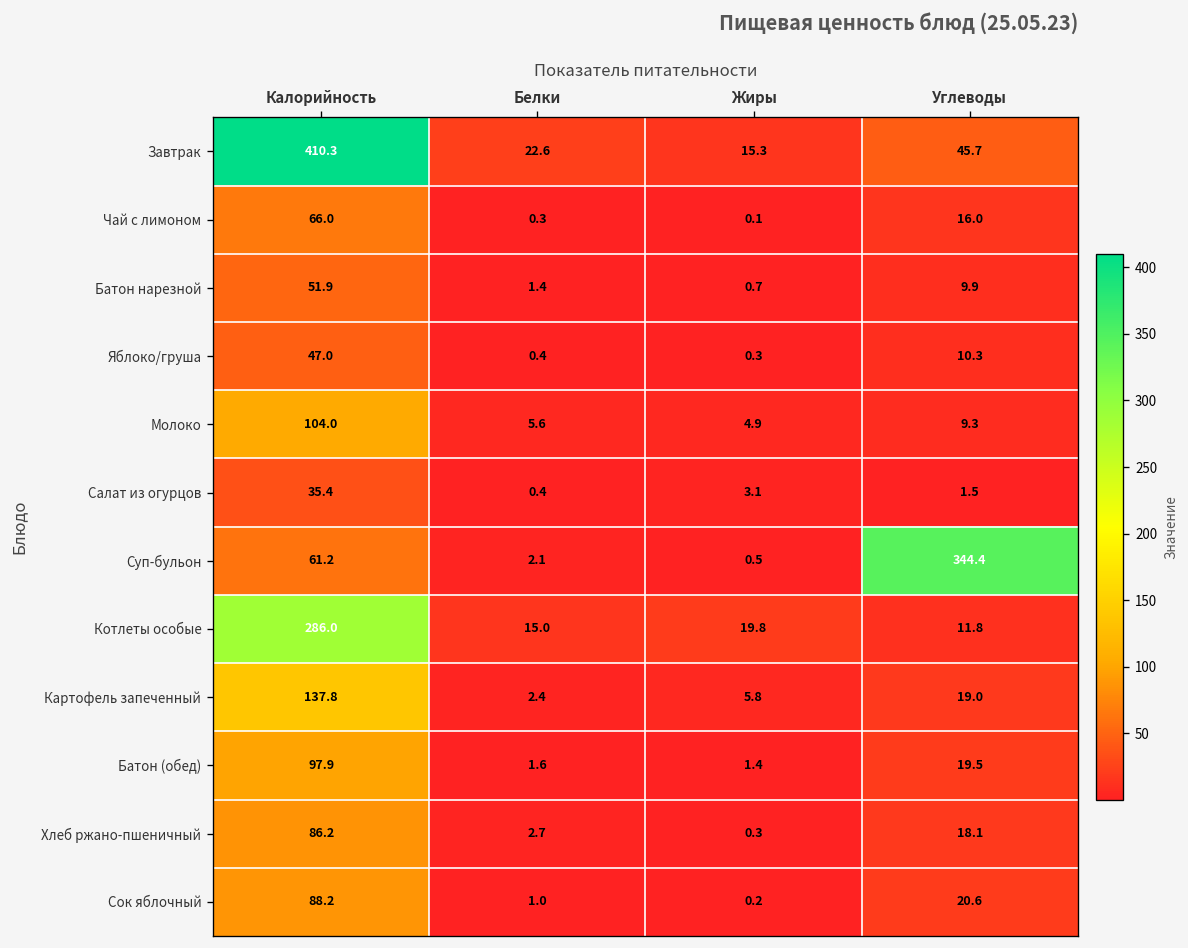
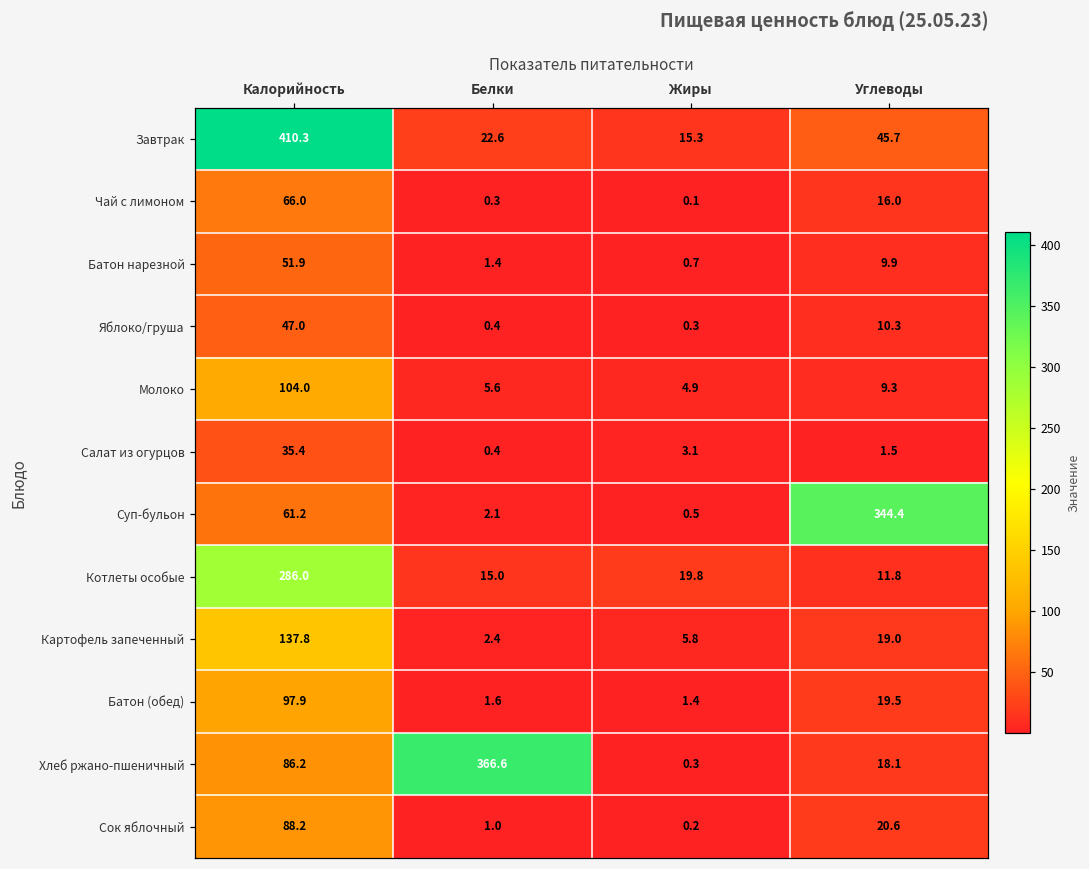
  {
    "Завтрак": {
      "Калорийность": 410.3,
      "Белки": 22.6,
      "Жиры": 15.3,
      "Углеводы": 45.7
    },
    "Чай с лимоном": {
      "Калорийность": 66.0,
      "Белки": 0.3,
      "Жиры": 0.1,
      "Углеводы": 16.0
    },
    "Батон нарезной": {
      "Калорийность": 51.9,
      "Белки": 1.4,
      "Жиры": 0.7,
      "Углеводы": 9.9
    },
    "Яблоко/груша": {
      "Калорийность": 47.0,
      "Белки": 0.4,
      "Жиры": 0.3,
      "Углеводы": 10.3
    },
    "Молоко": {
      "Калорийность": 104.0,
      "Белки": 5.6,
      "Жиры": 4.9,
      "Углеводы": 9.3
    },
    "Салат из огурцов": {
      "Калорийность": 35.4,
      "Белки": 0.4,
      "Жиры": 3.1,
      "Углеводы": 1.5
    },
    "Суп-бульон": {
      "Калорийность": 61.2,
      "Белки": 2.1,
      "Жиры": 0.5,
      "Углеводы": 344.4
    },
    "Котлеты особые": {
      "Калорийность": 286.0,
      "Белки": 15.0,
      "Жиры": 19.8,
      "Углеводы": 11.8
    },
    "Картофель запеченный": {
      "Калорийность": 137.8,
      "Белки": 2.4,
      "Жиры": 5.8,
      "Углеводы": 19.0
    },
    "Батон (обед)": {
      "Калорийность": 97.9,
      "Белки": 1.6,
      "Жиры": 1.4,
      "Углеводы": 19.5
    },
    "Хлеб ржано-пшеничный": {
      "Калорийность": 86.2,
-     "Белки": 2.7,
+     "Белки": 366.6,
      "Жиры": 0.3,
      "Углеводы": 18.1
    },
    "Сок яблочный": {
      "Калорийность": 88.2,
      "Белки": 1.0,
      "Жиры": 0.2,
      "Углеводы": 20.6
    }
  }
